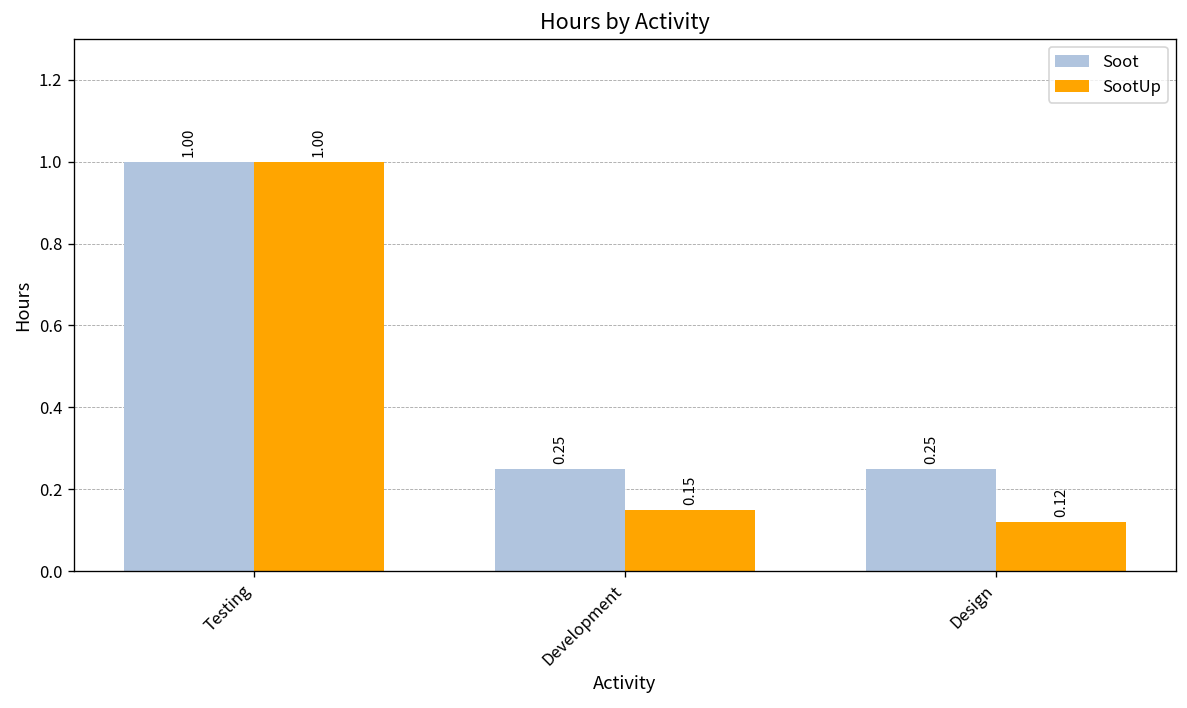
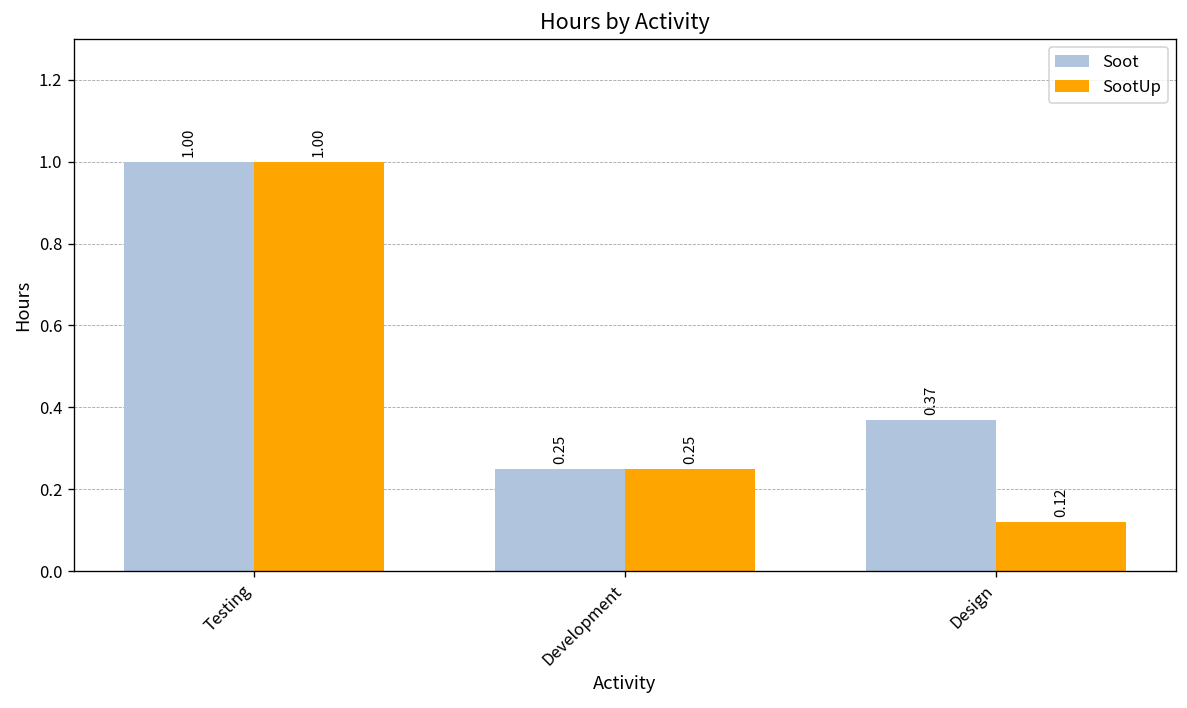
  {
    "Soot": {
      "Testing": 1.00,
      "Development": 0.25,
-     "Design": 0.25
+     "Design": 0.37
    },
    "SootUp": {
      "Testing": 1.00,
-     "Development": 0.15,
+     "Development": 0.25,
      "Design": 0.12
    }
  }
